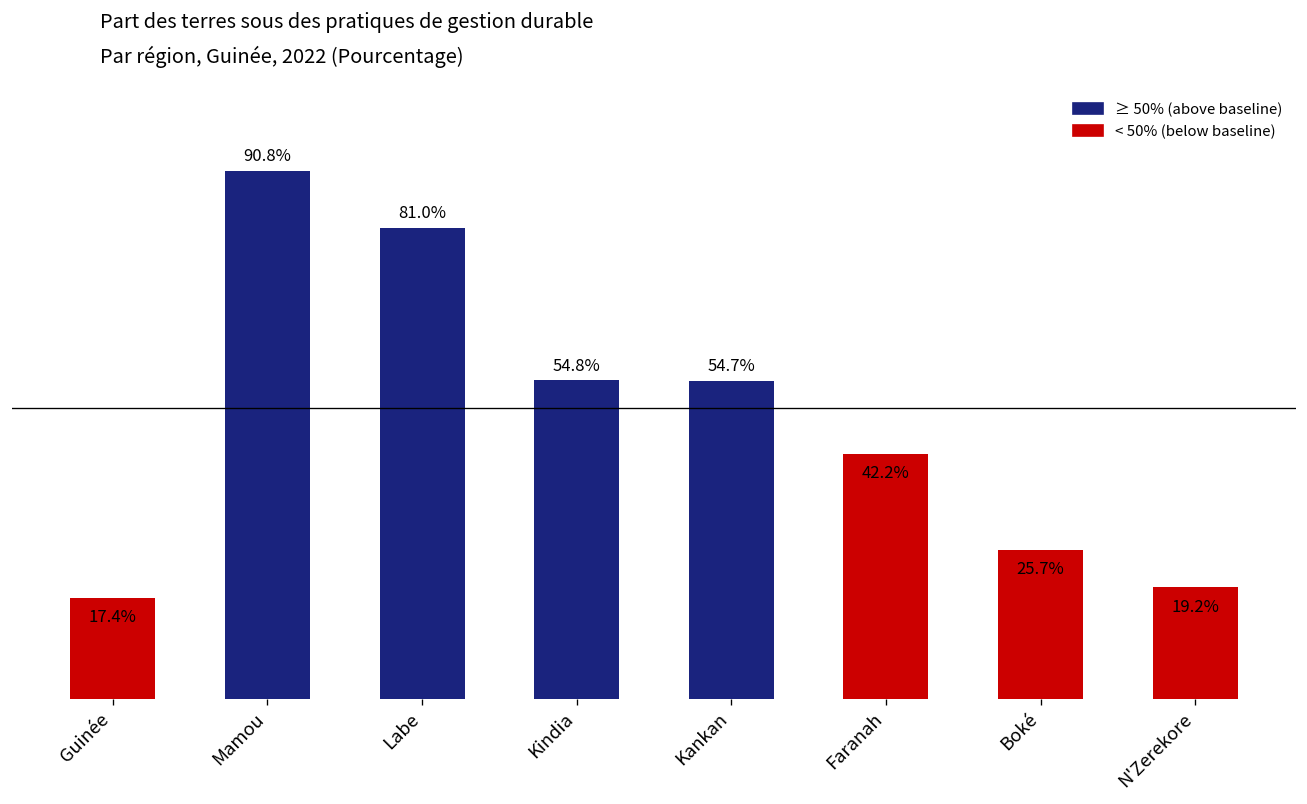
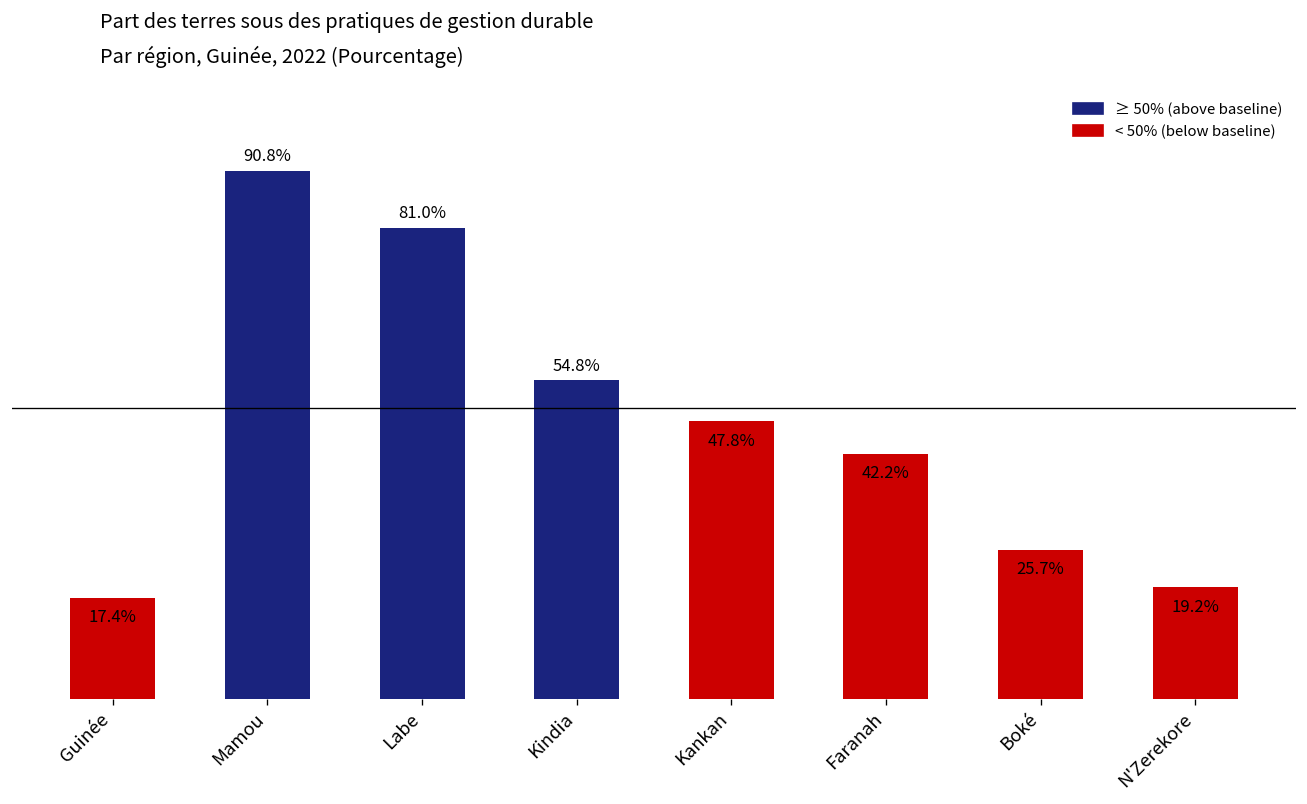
  {
    "Guinée": "17.4%",
    "Mamou": "90.8%",
    "Labe": "81.0%",
    "Kindia": "54.8%",
-   "Kankan": "54.7%",
+   "Kankan": "47.8%",
    "Faranah": "42.2%",
    "Boké": "25.7%",
    "N'Zerekore": "19.2%"
  }
